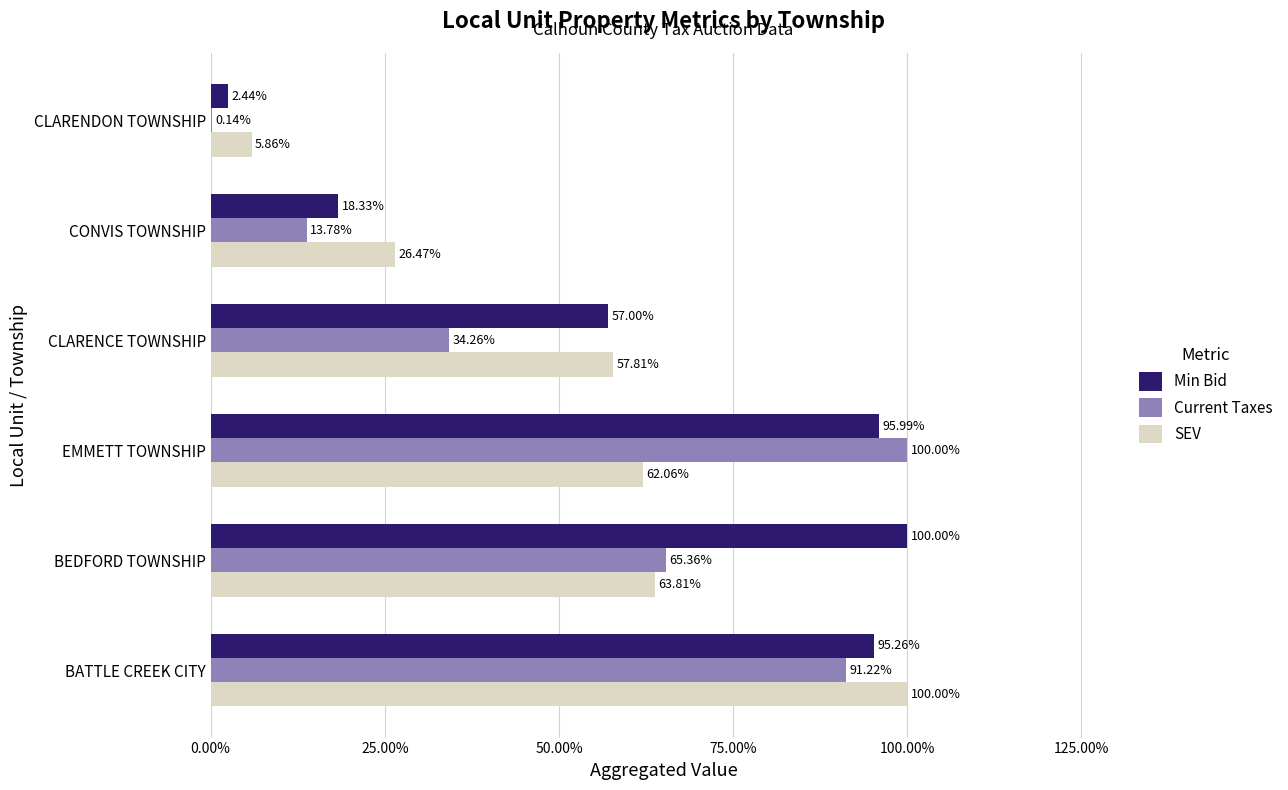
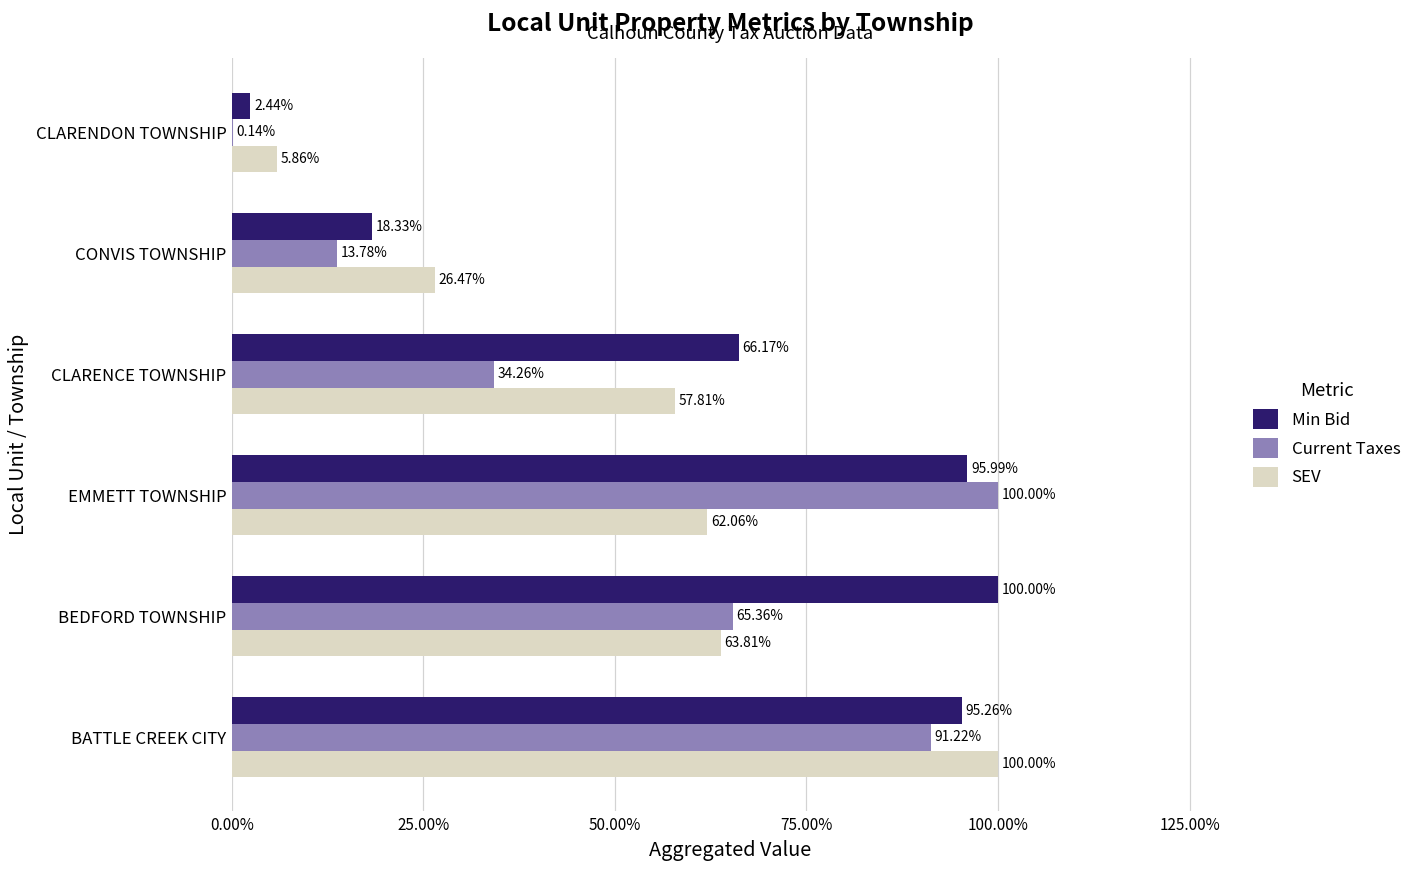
  {
    "Min Bid": {
      "CLARENDON TOWNSHIP": "2.44%",
      "CONVIS TOWNSHIP": "18.33%",
-     "CLARENCE TOWNSHIP": "57.00%",
+     "CLARENCE TOWNSHIP": "66.17%",
      "EMMETT TOWNSHIP": "95.99%",
      "BEDFORD TOWNSHIP": "100.00%",
      "BATTLE CREEK CITY": "95.26%"
    },
    "Current Taxes": {
      "CLARENDON TOWNSHIP": "0.14%",
      "CONVIS TOWNSHIP": "13.78%",
      "CLARENCE TOWNSHIP": "34.26%",
      "EMMETT TOWNSHIP": "100.00%",
      "BEDFORD TOWNSHIP": "65.36%",
      "BATTLE CREEK CITY": "91.22%"
    },
    "SEV": {
      "CLARENDON TOWNSHIP": "5.86%",
      "CONVIS TOWNSHIP": "26.47%",
      "CLARENCE TOWNSHIP": "57.81%",
      "EMMETT TOWNSHIP": "62.06%",
      "BEDFORD TOWNSHIP": "63.81%",
      "BATTLE CREEK CITY": "100.00%"
    }
  }
